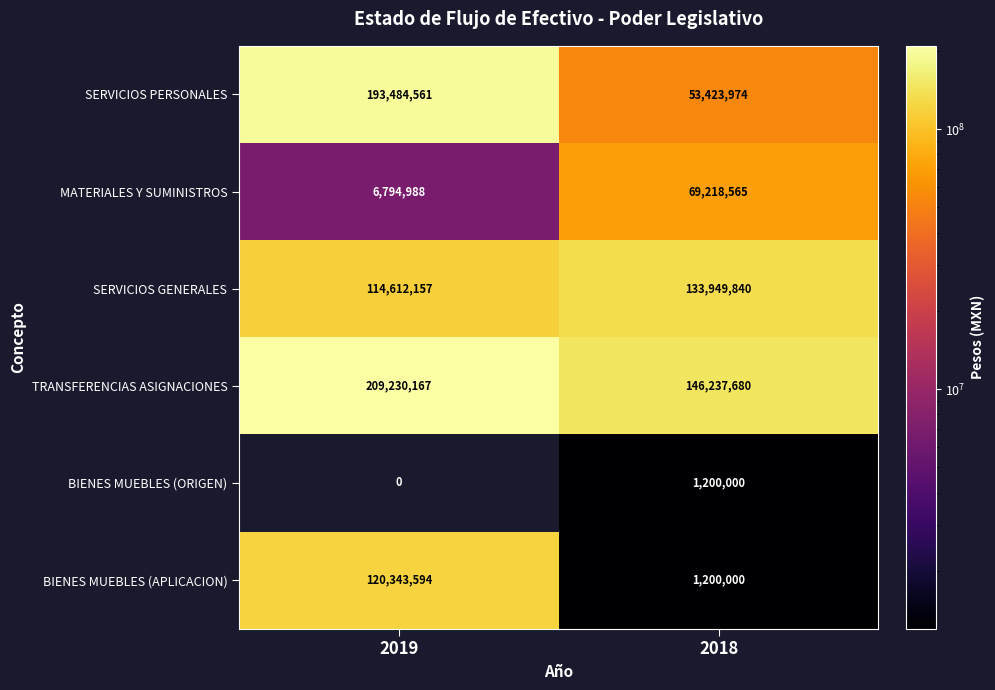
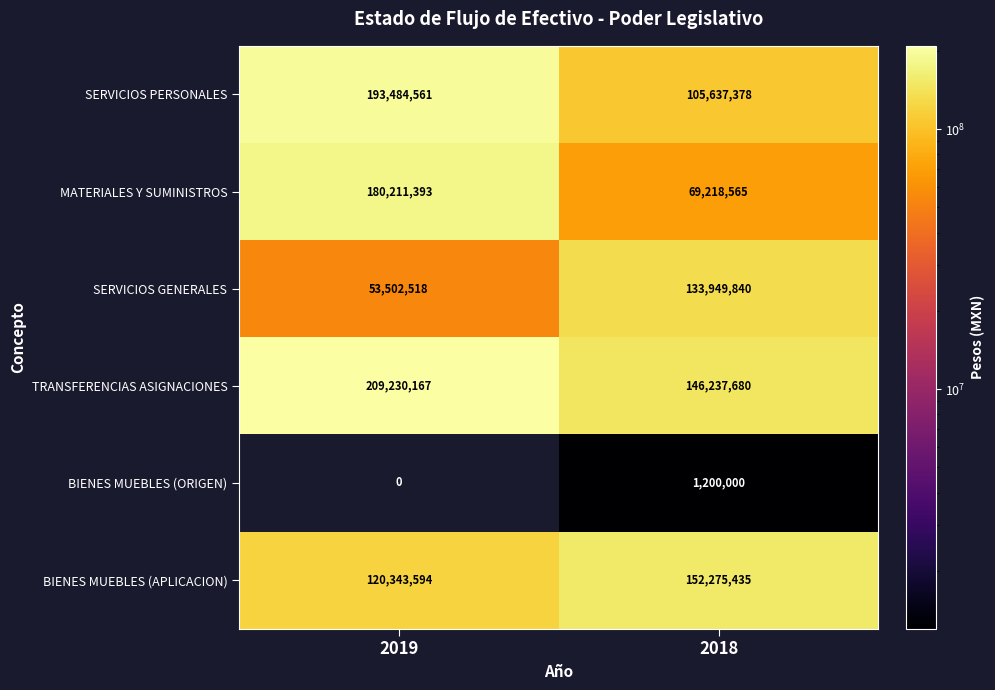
  {
    "SERVICIOS PERSONALES": {
      "2019": "193,484,561",
-     "2018": "53,423,974"
+     "2018": "105,637,378"
    },
    "MATERIALES Y SUMINISTROS": {
-     "2019": "6,794,988",
+     "2019": "180,211,393",
      "2018": "69,218,565"
    },
    "SERVICIOS GENERALES": {
-     "2019": "114,612,157",
+     "2019": "53,502,518",
      "2018": "133,949,840"
    },
    "TRANSFERENCIAS ASIGNACIONES": {
      "2019": "209,230,167",
      "2018": "146,237,680"
    },
    "BIENES MUEBLES (ORIGEN)": {
      "2019": "0",
      "2018": "1,200,000"
    },
    "BIENES MUEBLES (APLICACION)": {
      "2019": "120,343,594",
-     "2018": "1,200,000"
+     "2018": "152,275,435"
    }
  }
